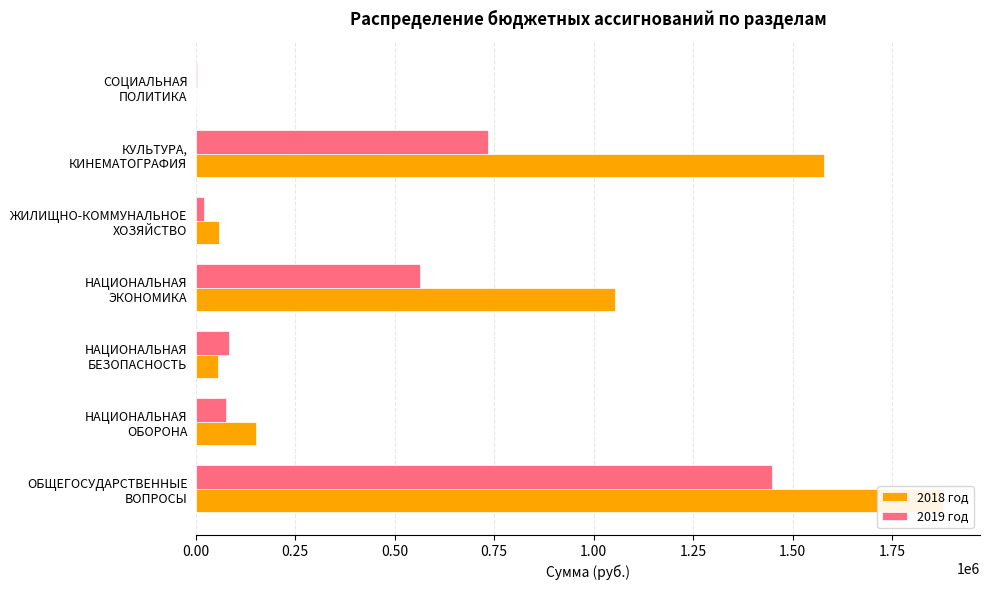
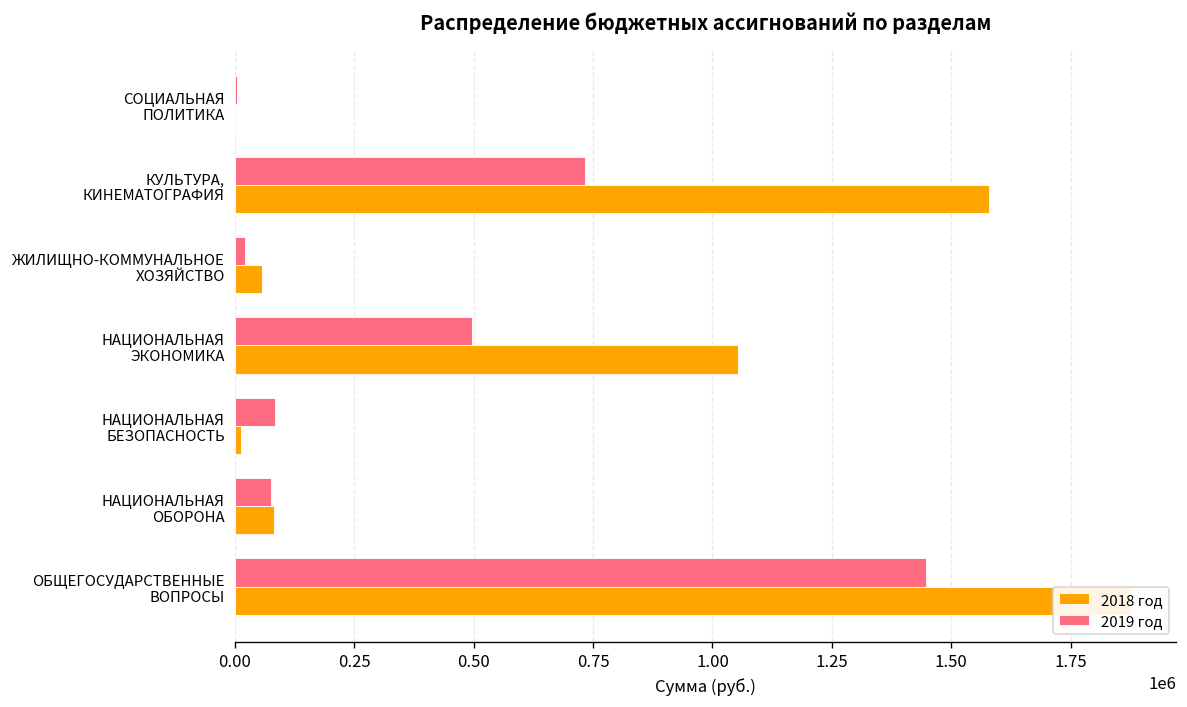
  {
    "2018 год": {
      "СОЦИАЛЬНАЯ ПОЛИТИКА": 0,
      "КУЛЬТУРА, КИНЕМАТОГРАФИЯ": 1580000,
      "ЖИЛИЩНО-КОММУНАЛЬНОЕ ХОЗЯЙСТВО": 60000,
      "НАЦИОНАЛЬНАЯ ЭКОНОМИКА": 1050000,
-     "НАЦИОНАЛЬНАЯ БЕЗОПАСНОСТЬ": 60000,
-     "НАЦИОНАЛЬНАЯ ОБОРОНА": 150000
+     "НАЦИОНАЛЬНАЯ БЕЗОПАСНОСТЬ": 10000,
+     "НАЦИОНАЛЬНАЯ ОБОРОНА": 80000
    },
    "2019 год": {
      "КУЛЬТУРА, КИНЕМАТОГРАФИЯ": 730000,
      "ЖИЛИЩНО-КОММУНАЛЬНОЕ ХОЗЯЙСТВО": 20000,
-     "НАЦИОНАЛЬНАЯ ЭКОНОМИКА": 560000,
+     "НАЦИОНАЛЬНАЯ ЭКОНОМИКА": 500000,
      "НАЦИОНАЛЬНАЯ БЕЗОПАСНОСТЬ": 80000,
      "НАЦИОНАЛЬНАЯ ОБОРОНА": 80000,
      "ОБЩЕГОСУДАРСТВЕННЫЕ ВОПРОСЫ": 1450000
    }
  }
